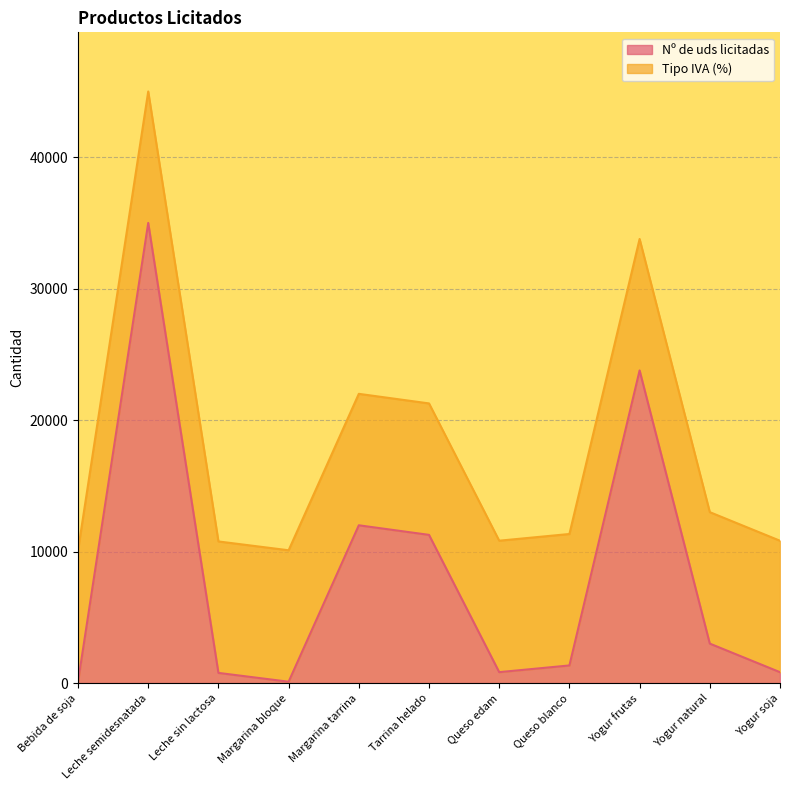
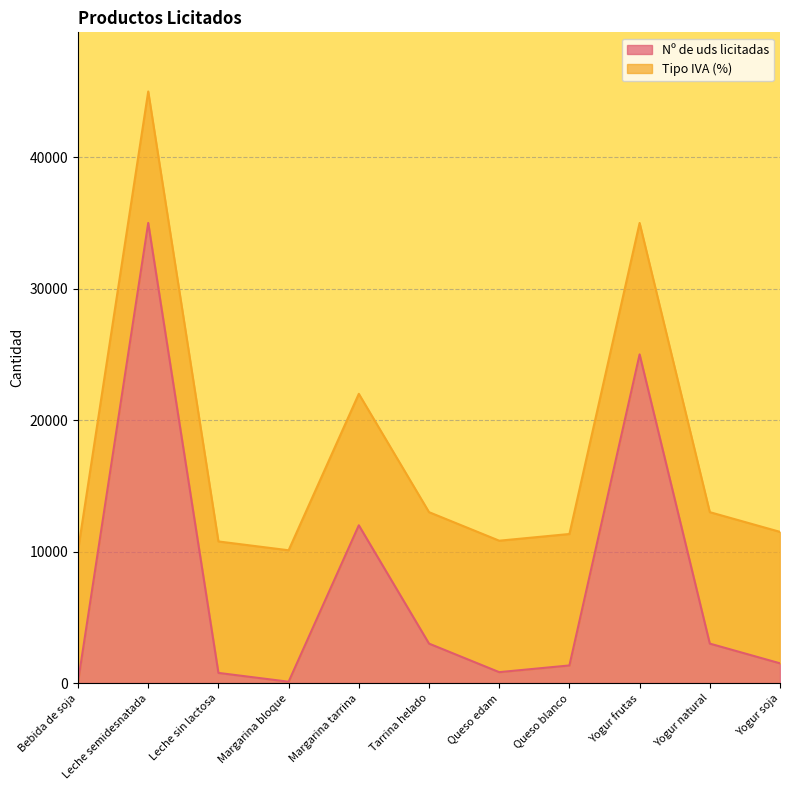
  {
    "Nº de uds licitadas": {
      "Bebida de soja": 100,
      "Leche semidesnatada": 35000,
      "Leche sin lactosa": 800,
      "Margarina bloque": 100,
      "Margarina tarrina": 12000,
-     "Tarrina helado": 11300,
+     "Tarrina helado": 3000,
      "Queso edam": 800,
      "Queso blanco": 1300,
-     "Yogur frutas": 23800,
+     "Yogur frutas": 25000,
      "Yogur natural": 3000,
-     "Yogur soja": 800
+     "Yogur soja": 1500
    },
    "Tipo IVA (%)": {
      "Bebida de soja": 10000,
      "Leche semidesnatada": 10000,
      "Leche sin lactosa": 10000,
      "Margarina bloque": 10000,
      "Margarina tarrina": 10000,
      "Tarrina helado": 10000,
      "Queso edam": 10000,
      "Queso blanco": 10000,
      "Yogur frutas": 10000,
      "Yogur natural": 10000,
      "Yogur soja": 10000
    }
  }
